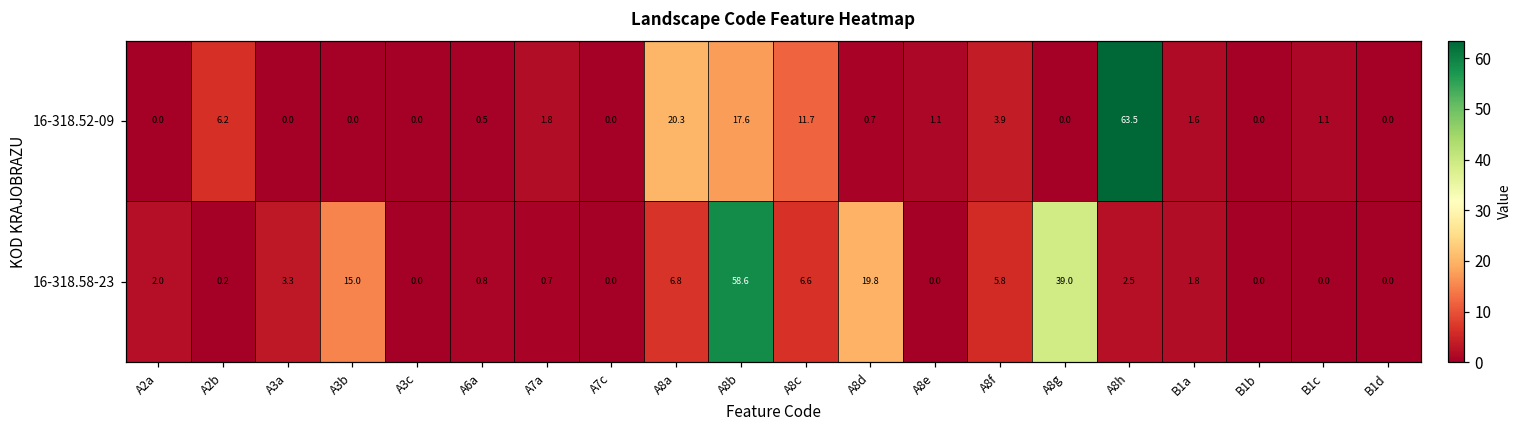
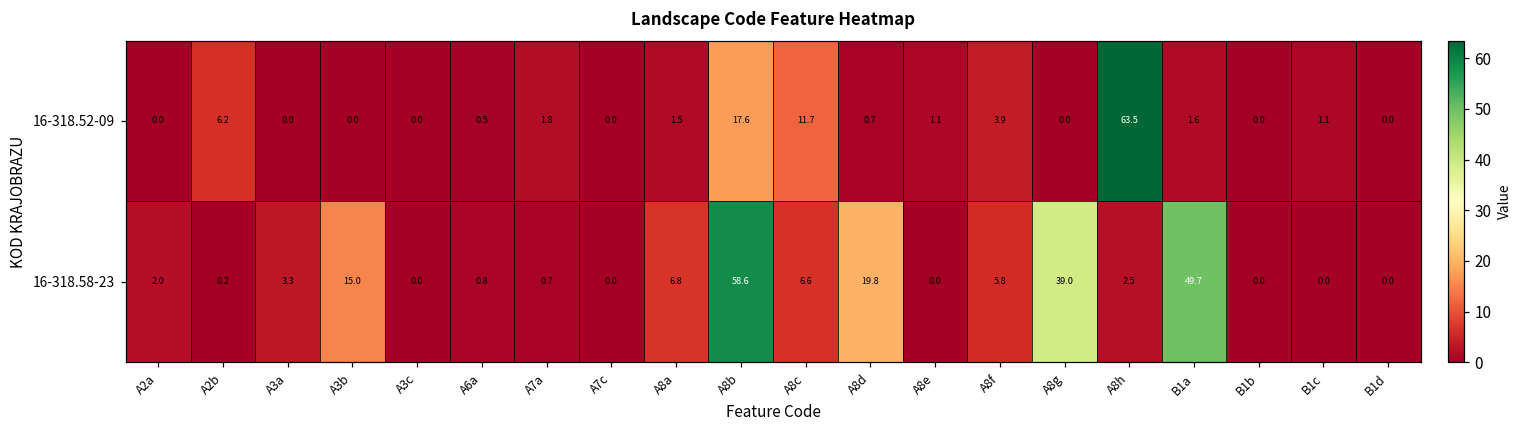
  {
    "16-318.52-09": {
      "A2a": 0.0,
      "A2b": 6.2,
      "A3a": 0.0,
      "A3b": 0.0,
      "A3c": 0.0,
      "A6a": 0.5,
      "A7a": 1.8,
      "A7c": 0.0,
-     "A8a": 20.3,
+     "A8a": 1.5,
      "A8b": 17.6,
      "A8c": 11.7,
      "A8d": 0.7,
      "A8e": 1.1,
      "A8f": 3.9,
      "A8g": 0.0,
      "A8h": 63.5,
      "B1a": 1.6,
      "B1b": 0.0,
      "B1c": 1.1,
      "B1d": 0.0
    },
    "16-318.58-23": {
      "A2a": 2.0,
      "A2b": 0.2,
      "A3a": 3.3,
      "A3b": 15.0,
      "A3c": 0.0,
      "A6a": 0.8,
      "A7a": 0.7,
      "A7c": 0.0,
      "A8a": 6.8,
      "A8b": 58.6,
      "A8c": 6.6,
      "A8d": 19.8,
      "A8e": 0.0,
      "A8f": 5.8,
      "A8g": 39.0,
      "A8h": 2.5,
-     "B1a": 1.8,
+     "B1a": 49.7,
      "B1b": 0.0,
      "B1c": 0.0,
      "B1d": 0.0
    }
  }
